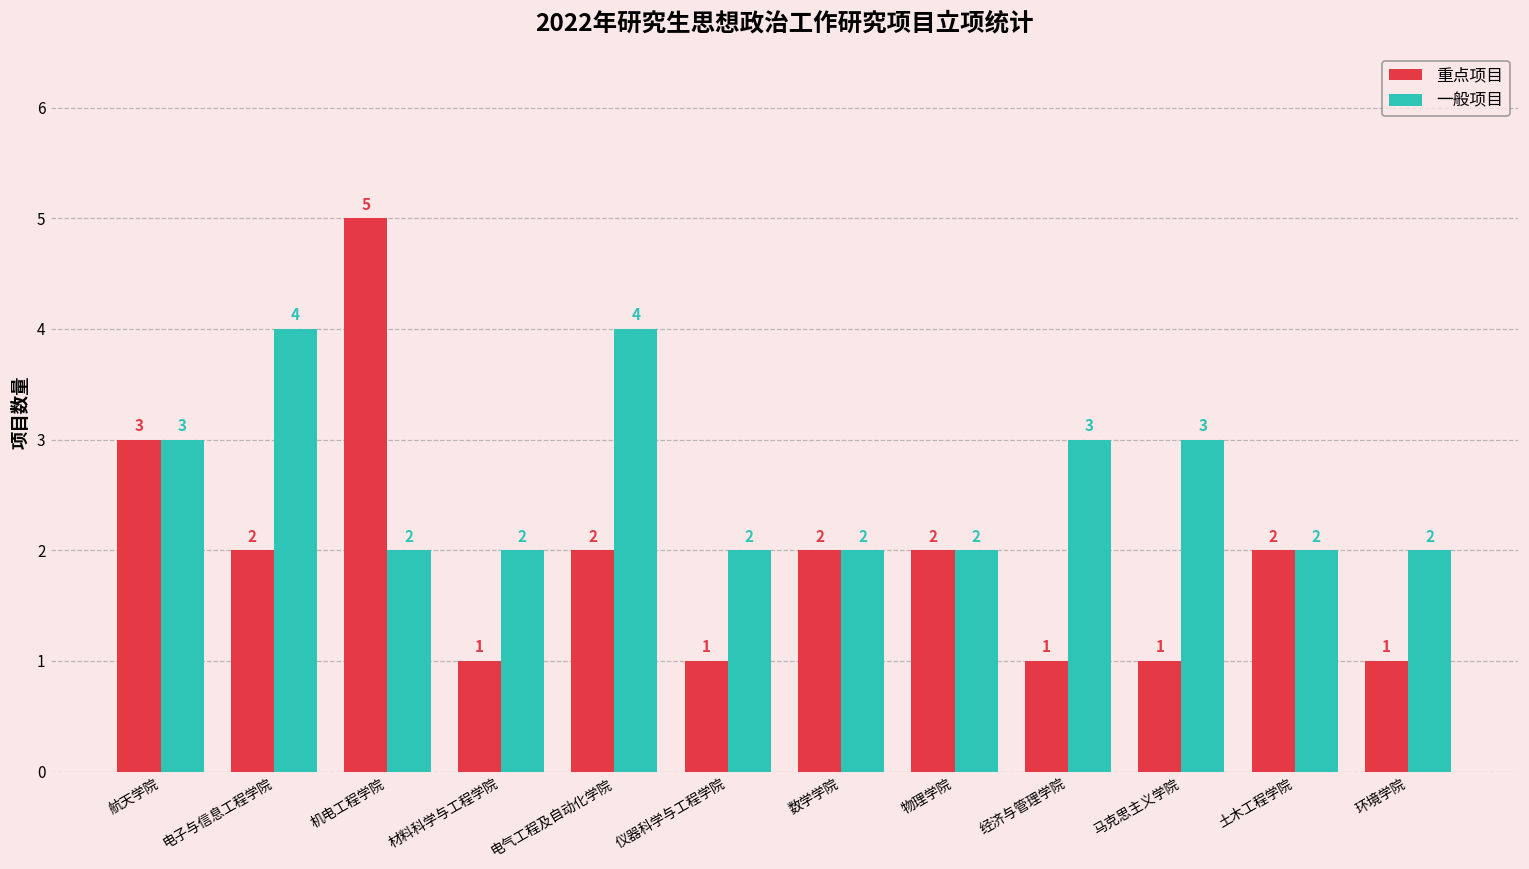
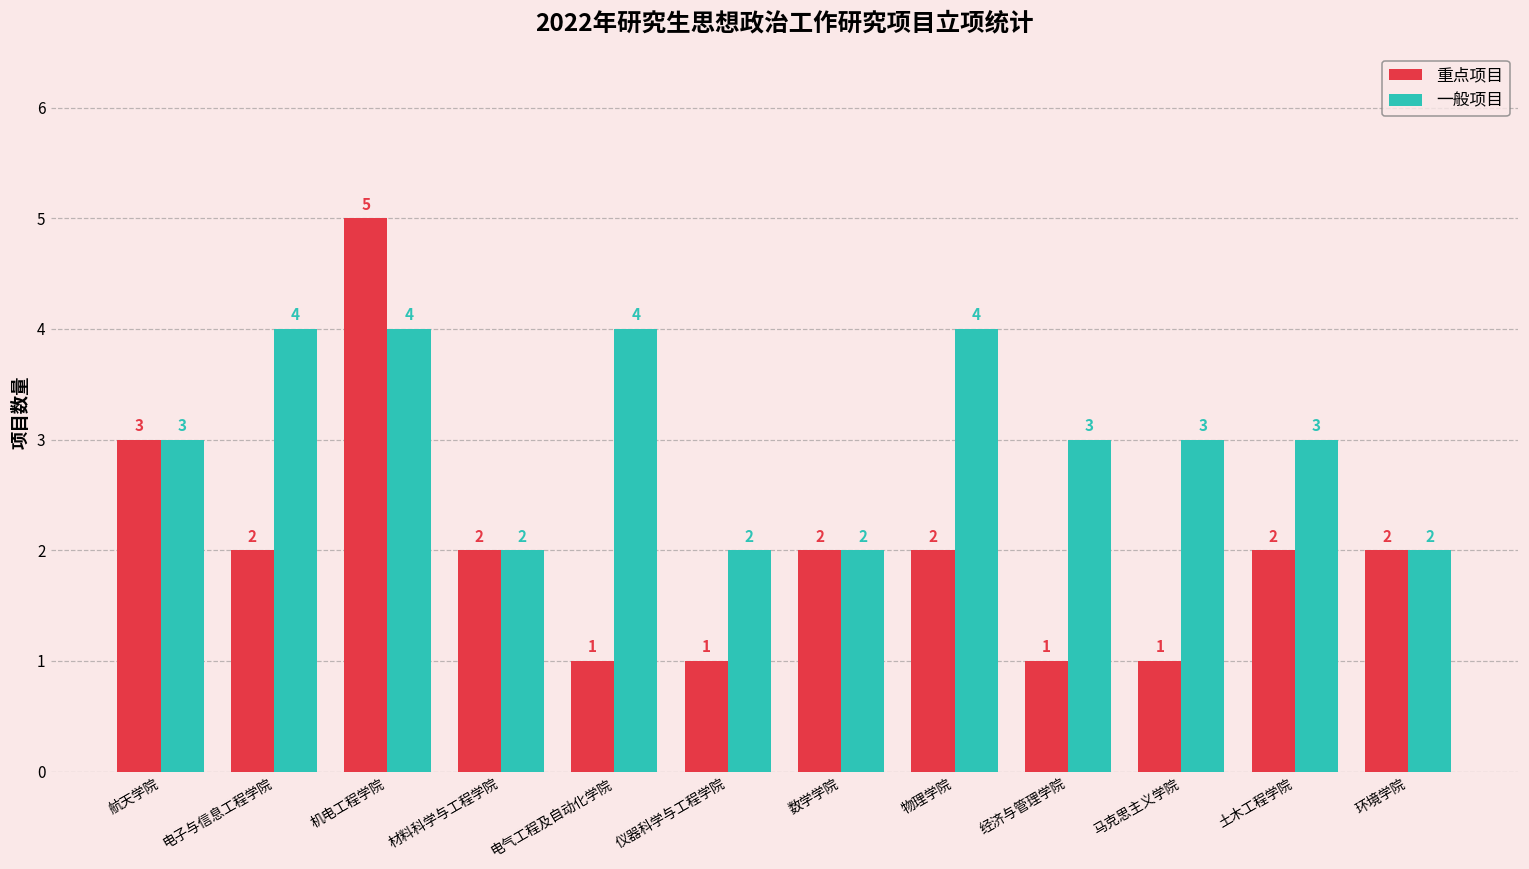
  {
    "重点项目": {
      "航天学院": 3,
      "电子与信息工程学院": 2,
      "机电工程学院": 5,
-     "材料科学与工程学院": 1,
-     "电气工程及自动化学院": 2,
+     "材料科学与工程学院": 2,
+     "电气工程及自动化学院": 1,
      "仪器科学与工程学院": 1,
      "数学学院": 2,
      "物理学院": 2,
      "经济与管理学院": 1,
      "马克思主义学院": 1,
      "土木工程学院": 2,
-     "环境学院": 1
+     "环境学院": 2
    },
    "一般项目": {
      "航天学院": 3,
      "电子与信息工程学院": 4,
-     "机电工程学院": 2,
+     "机电工程学院": 4,
      "材料科学与工程学院": 2,
      "电气工程及自动化学院": 4,
      "仪器科学与工程学院": 2,
      "数学学院": 2,
-     "物理学院": 2,
+     "物理学院": 4,
      "经济与管理学院": 3,
      "马克思主义学院": 3,
-     "土木工程学院": 2,
+     "土木工程学院": 3,
      "环境学院": 2
    }
  }
